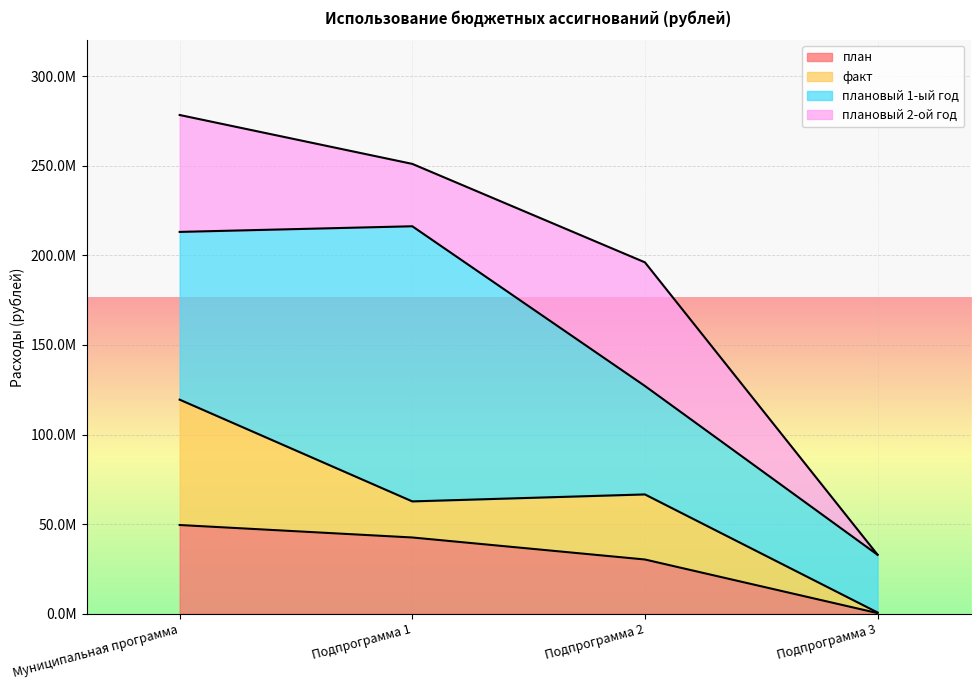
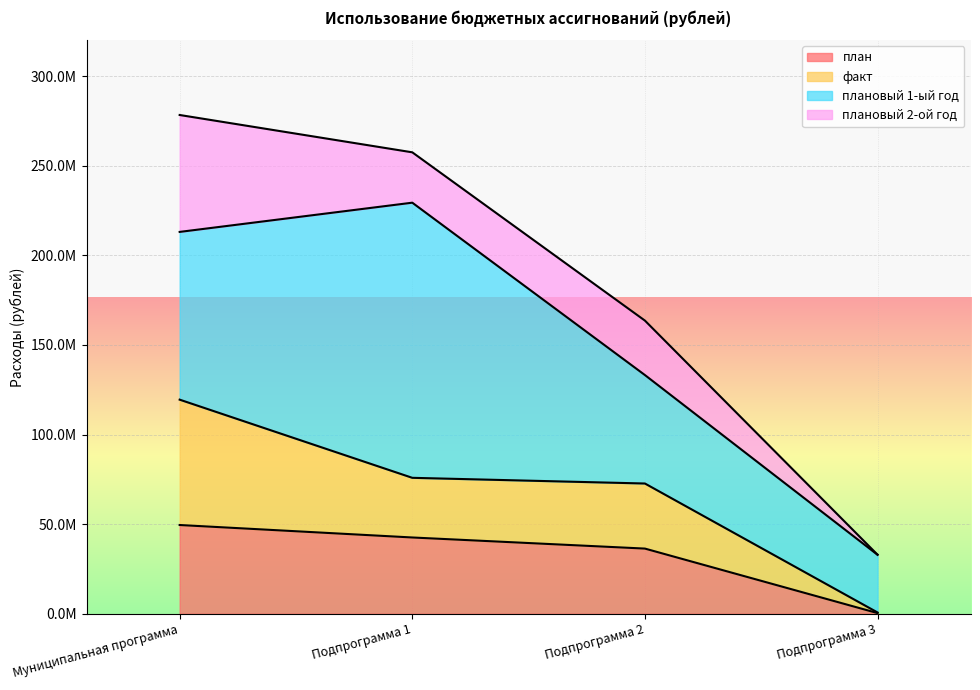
  {
    "план": {
      "Муниципальная программа": 50000000,
      "Подпрограмма 1": 43000000,
-     "Подпрограмма 2": 30000000
+     "Подпрограмма 2": 36000000
    },
    "факт": {
      "Муниципальная программа": 70000000,
-     "Подпрограмма 1": 20000000,
+     "Подпрограмма 1": 33000000,
      "Подпрограмма 2": 36000000
    },
    "плановый 1-ый год": {
      "Муниципальная программа": 94000000,
      "Подпрограмма 1": 154000000,
      "Подпрограмма 2": 61000000
    },
    "плановый 2-ой год": {
      "Муниципальная программа": 65000000,
-     "Подпрограмма 1": 35000000,
-     "Подпрограмма 2": 69000000
+     "Подпрограмма 1": 28000000,
+     "Подпрограмма 2": 30000000
    }
  }
